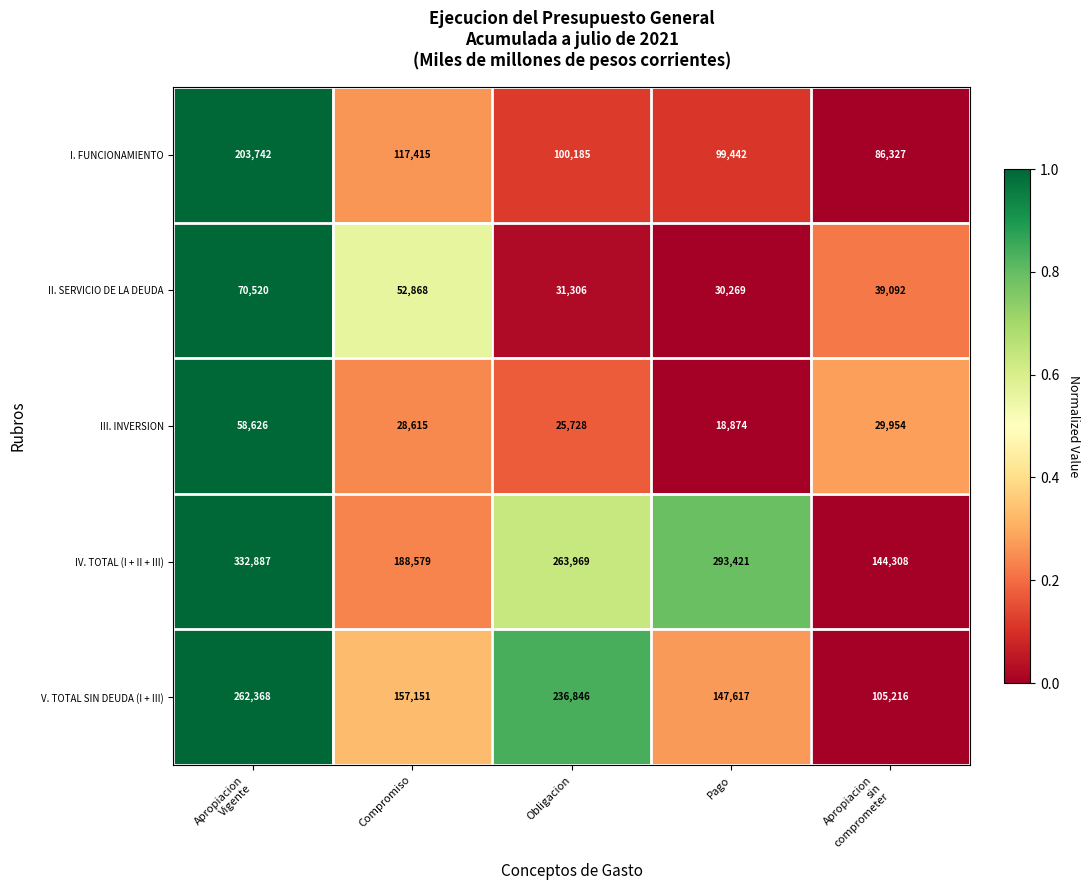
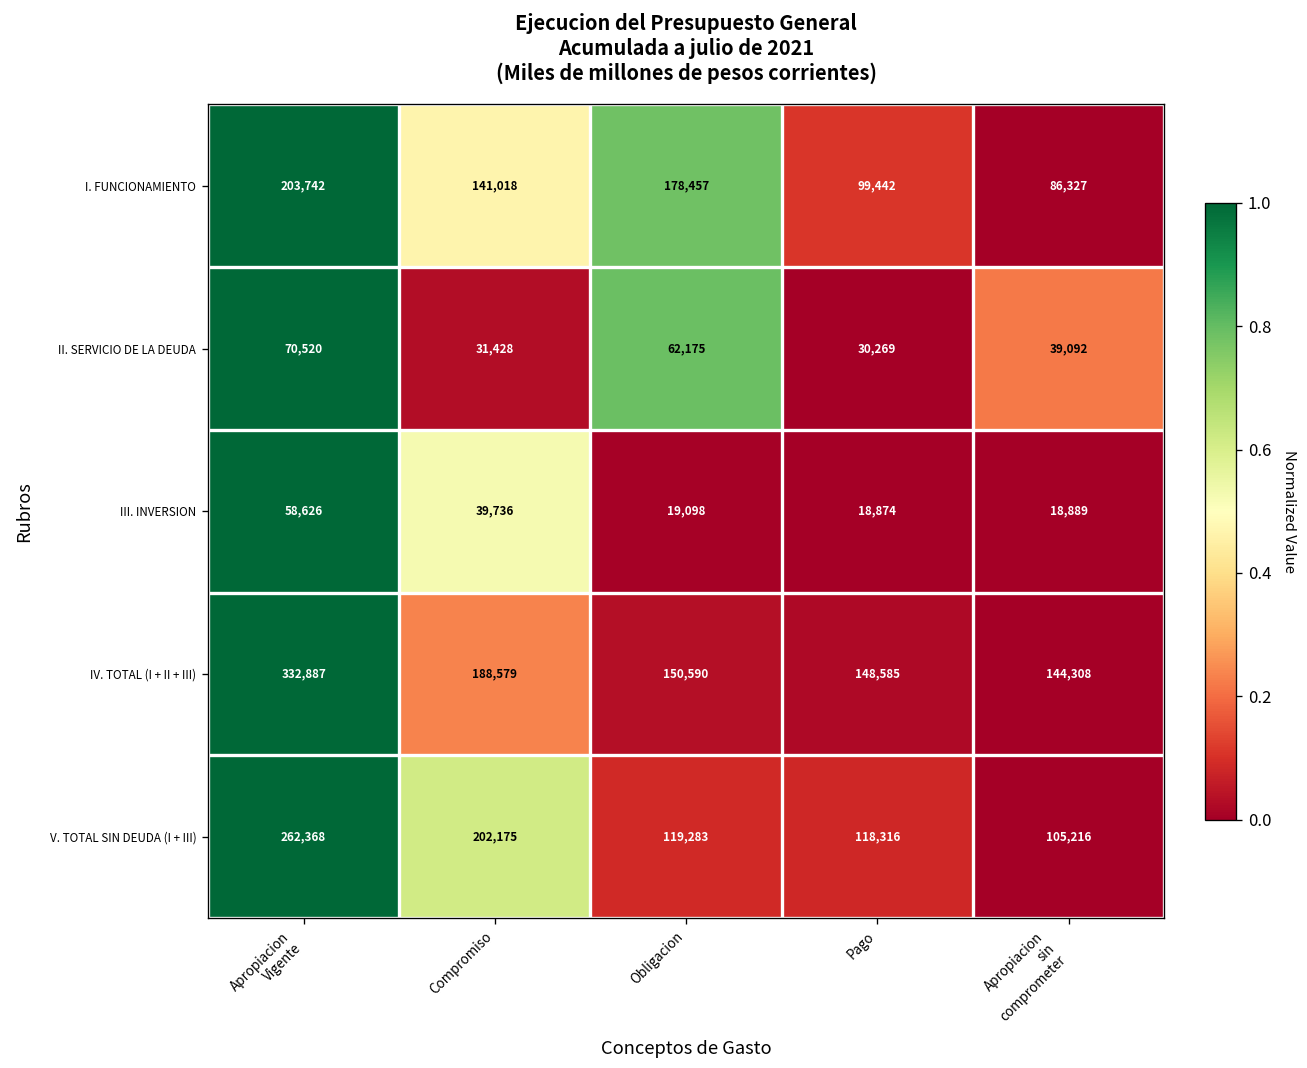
  {
    "I. FUNCIONAMIENTO": {
      "Apropiacion Vigente": "203,742",
-     "Compromiso": "117,415",
-     "Obligacion": "100,185",
+     "Compromiso": "141,018",
+     "Obligacion": "178,457",
      "Pago": "99,442",
      "Apropiacion sin comprometer": "86,327"
    },
    "II. SERVICIO DE LA DEUDA": {
      "Apropiacion Vigente": "70,520",
-     "Compromiso": "52,868",
-     "Obligacion": "31,306",
+     "Compromiso": "31,428",
+     "Obligacion": "62,175",
      "Pago": "30,269",
      "Apropiacion sin comprometer": "39,092"
    },
    "III. INVERSION": {
      "Apropiacion Vigente": "58,626",
-     "Compromiso": "28,615",
-     "Obligacion": "25,728",
+     "Compromiso": "39,736",
+     "Obligacion": "19,098",
      "Pago": "18,874",
-     "Apropiacion sin comprometer": "29,954"
+     "Apropiacion sin comprometer": "18,889"
    },
    "IV. TOTAL (I + II + III)": {
      "Apropiacion Vigente": "332,887",
      "Compromiso": "188,579",
-     "Obligacion": "263,969",
-     "Pago": "293,421",
+     "Obligacion": "150,590",
+     "Pago": "148,585",
      "Apropiacion sin comprometer": "144,308"
    },
    "V. TOTAL SIN DEUDA (I + III)": {
      "Apropiacion Vigente": "262,368",
-     "Compromiso": "157,151",
-     "Obligacion": "236,846",
-     "Pago": "147,617",
+     "Compromiso": "202,175",
+     "Obligacion": "119,283",
+     "Pago": "118,316",
      "Apropiacion sin comprometer": "105,216"
    }
  }
